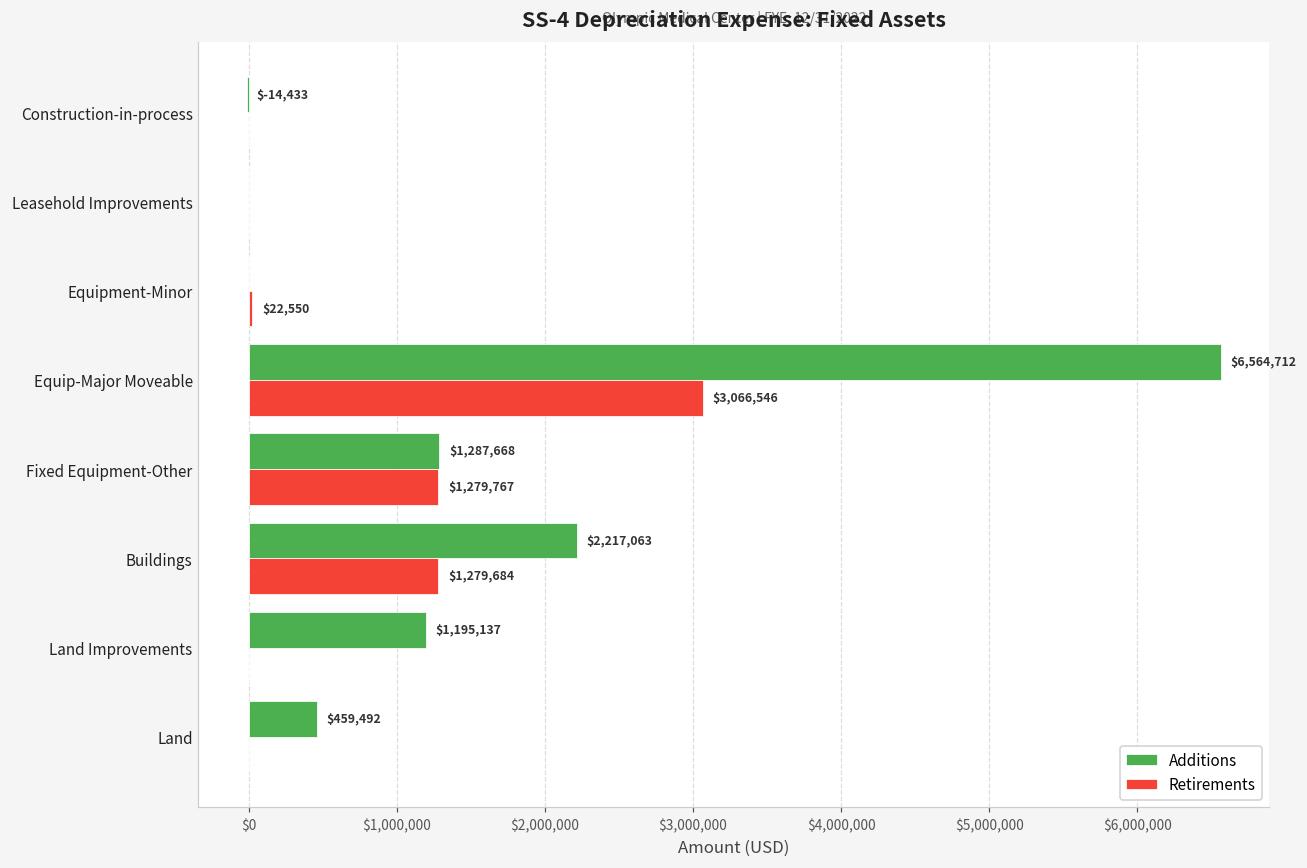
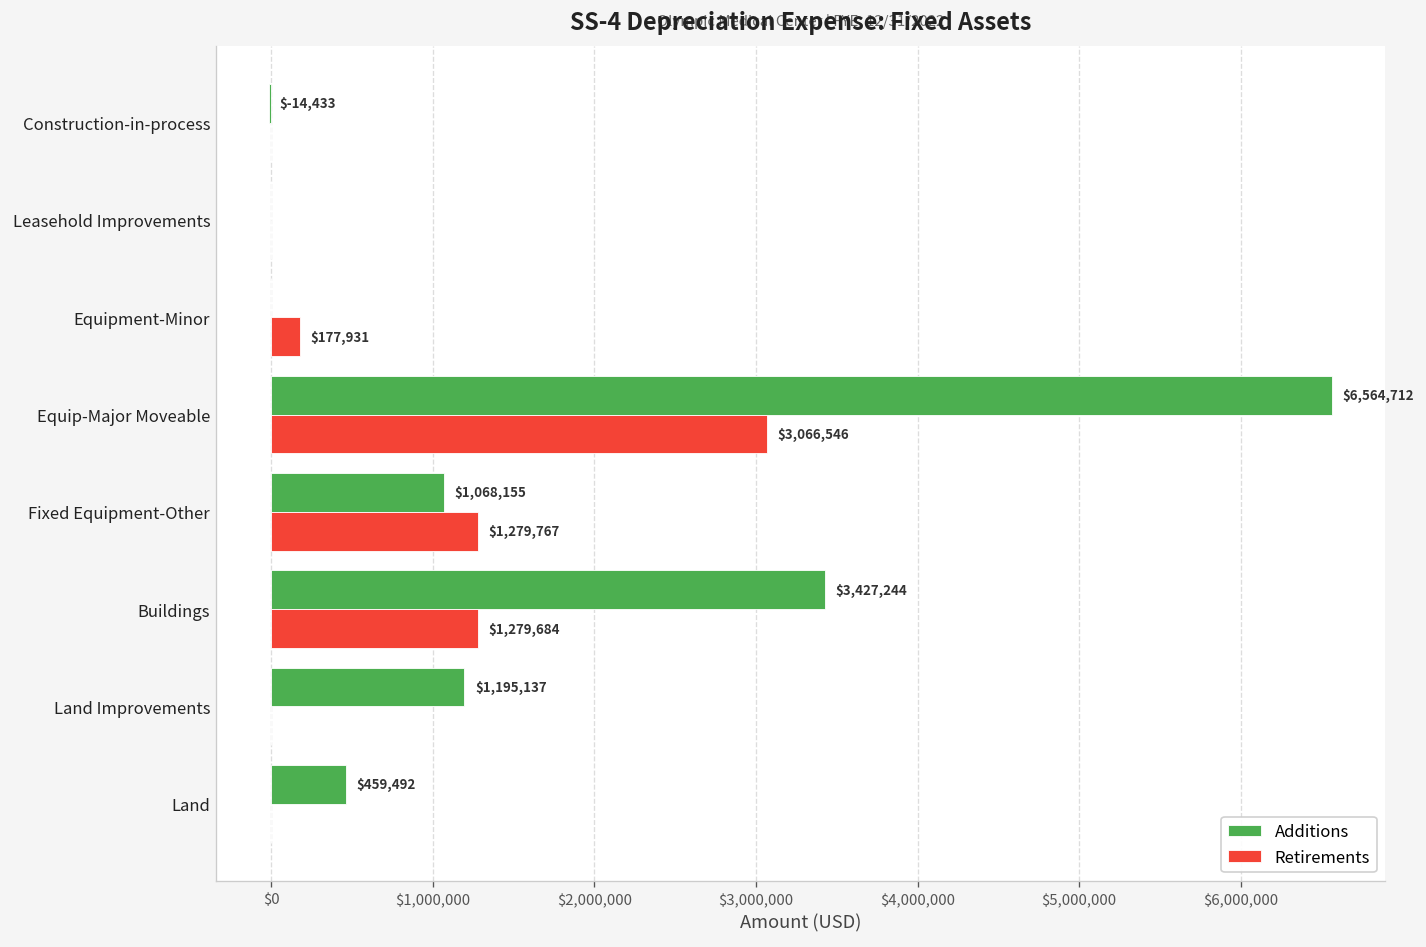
  {
    "Additions": {
      "Construction-in-process": "$-14,433",
      "Equip-Major Moveable": "$6,564,712",
-     "Fixed Equipment-Other": "$1,287,668",
-     "Buildings": "$2,217,063",
+     "Fixed Equipment-Other": "$1,068,155",
+     "Buildings": "$3,427,244",
      "Land Improvements": "$1,195,137",
      "Land": "$459,492"
    },
    "Retirements": {
-     "Equipment-Minor": "$22,550",
+     "Equipment-Minor": "$177,931",
      "Equip-Major Moveable": "$3,066,546",
      "Fixed Equipment-Other": "$1,279,767",
      "Buildings": "$1,279,684"
    }
  }
